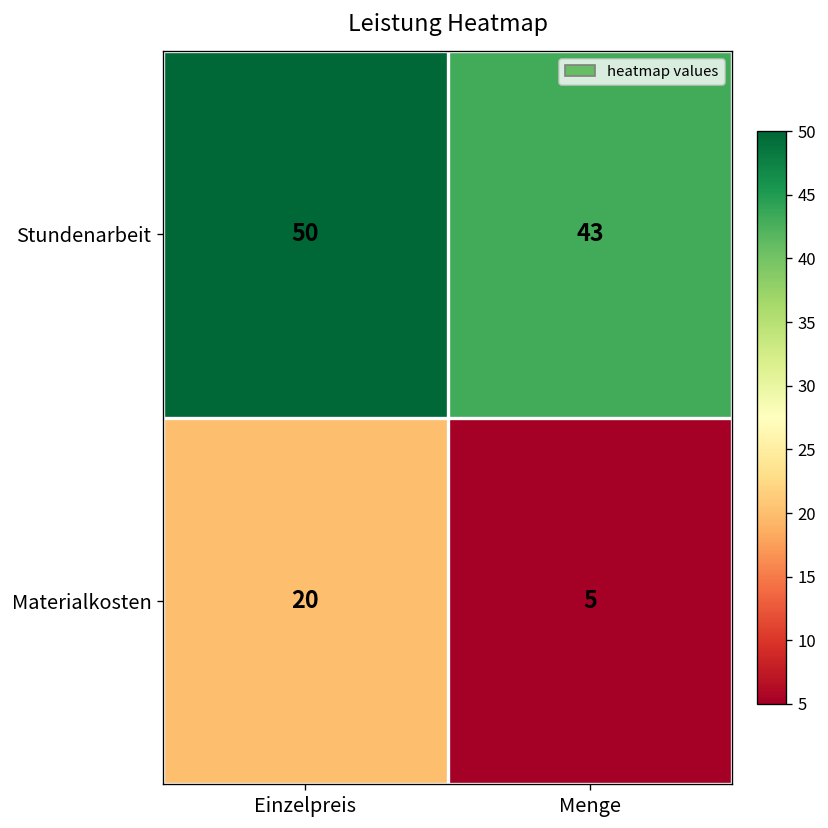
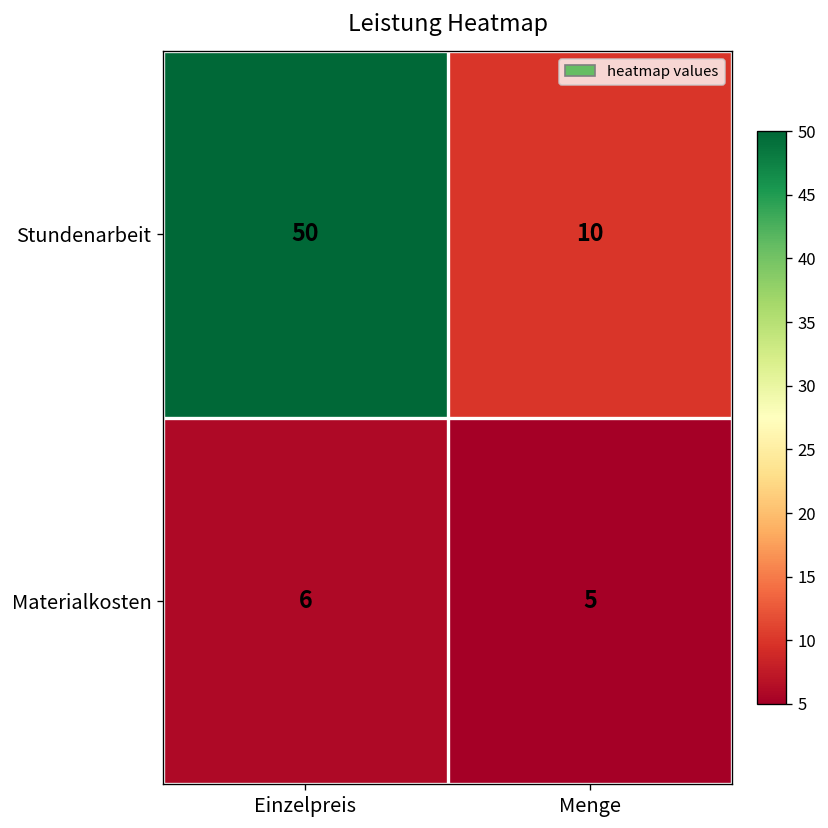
  {
    "Stundenarbeit": {
      "Einzelpreis": 50,
-     "Menge": 43
+     "Menge": 10
    },
    "Materialkosten": {
-     "Einzelpreis": 20,
+     "Einzelpreis": 6,
      "Menge": 5
    }
  }
